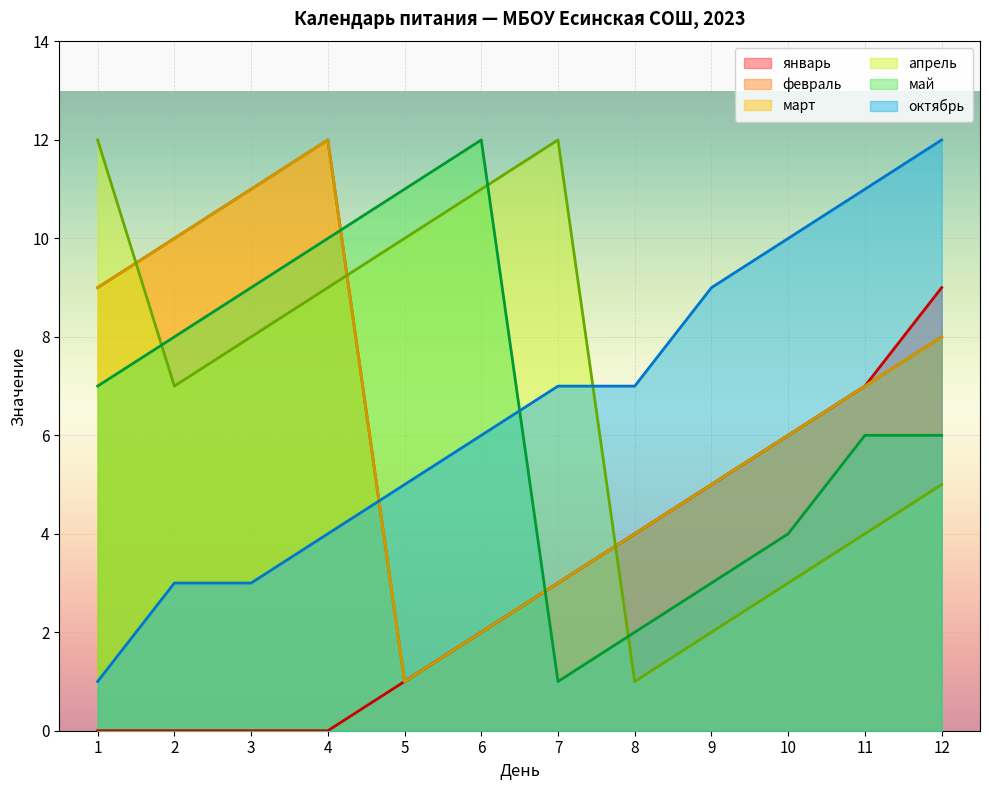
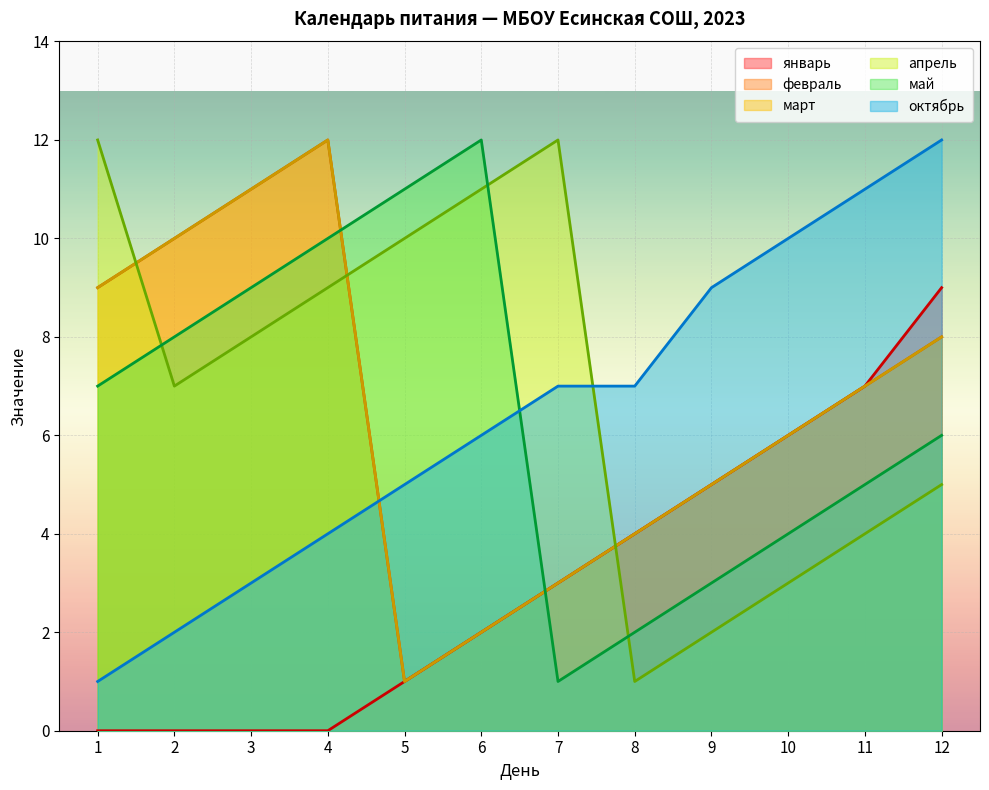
  {
    "январь": {
      "1": 0,
      "2": 0,
      "3": 0,
      "4": 0,
      "12": 9
    },
    "май": {
      "1": 7,
      "2": 8,
      "3": 9,
      "4": 10,
      "5": 11,
      "6": 12,
      "7": 1,
      "8": 2,
      "9": 3,
      "10": 4,
-     "11": 6,
+     "11": 5,
      "12": 6
    },
    "октябрь": {
      "1": 1,
-     "2": 3,
+     "2": 2,
      "3": 3,
      "4": 4,
      "5": 5,
      "6": 6,
      "7": 7,
      "8": 7,
      "9": 9,
      "10": 10,
      "11": 11,
      "12": 12
    }
  }
